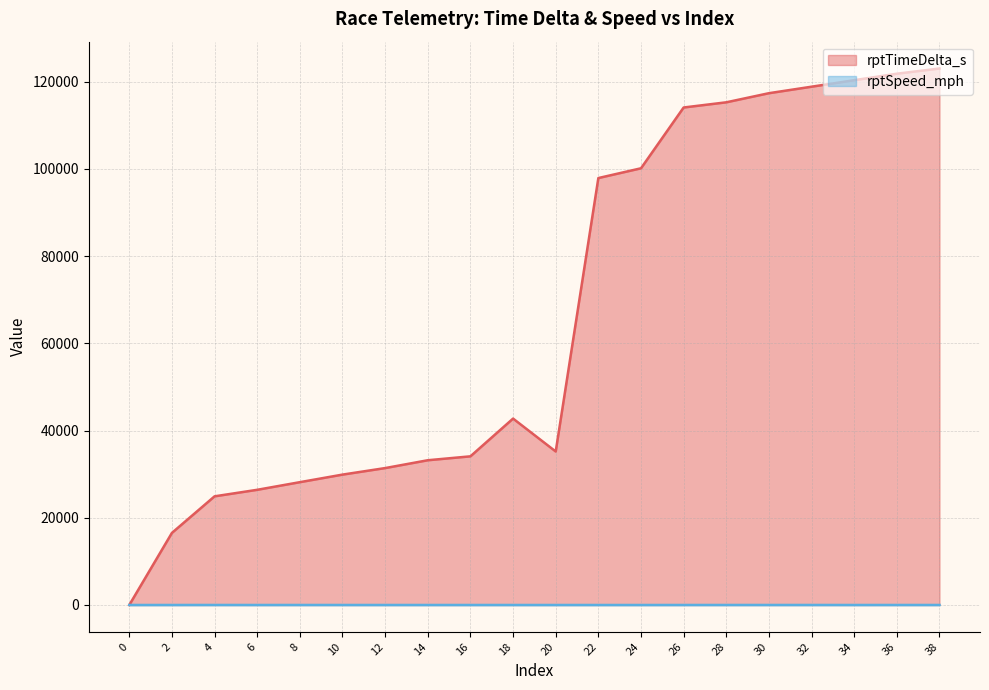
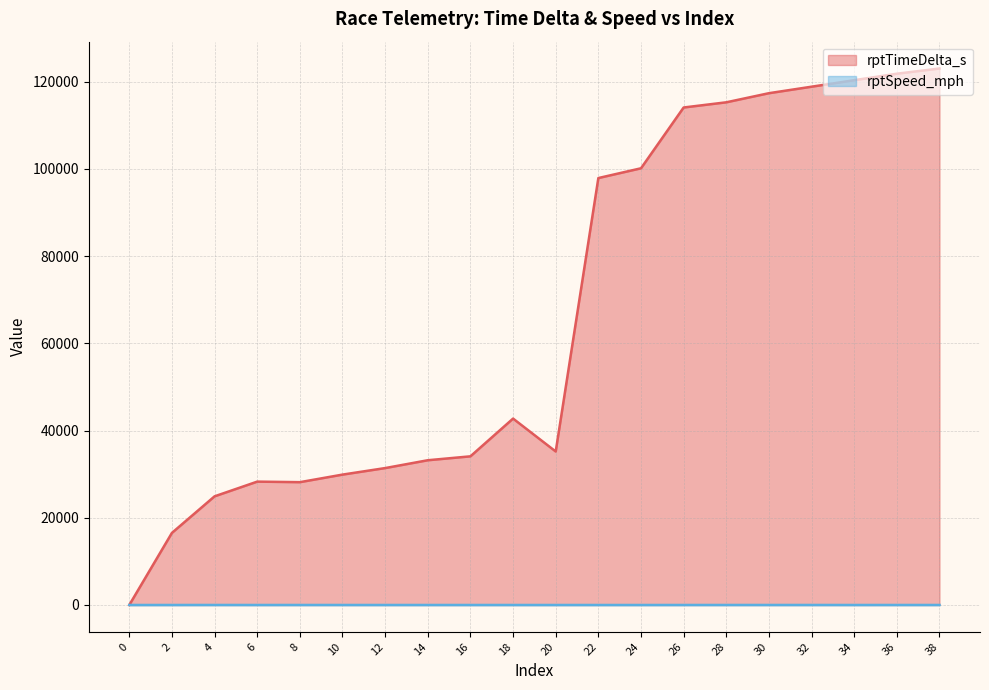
  {
    "rptTimeDelta_s": {
      "2": 17000,
      "4": 25000,
-     "6": 26000,
+     "6": 28000,
      "8": 28000,
      "10": 30000,
      "12": 31000,
      "14": 33000,
      "16": 34000,
      "18": 43000,
      "20": 35000,
      "22": 98000,
      "24": 100000,
      "26": 114000,
      "28": 115000,
      "30": 117000,
      "32": 119000
    },
    "rptSpeed_mph": {
      "2": 0,
      "4": 0,
      "6": 0,
      "8": 0,
      "10": 0,
      "12": 0,
      "14": 0,
      "16": 0,
      "18": 0,
      "20": 0,
      "22": 0,
      "24": 0,
      "26": 0,
      "28": 0,
      "30": 0,
      "32": 0,
      "34": 0,
      "36": 0,
      "38": 0
    }
  }
